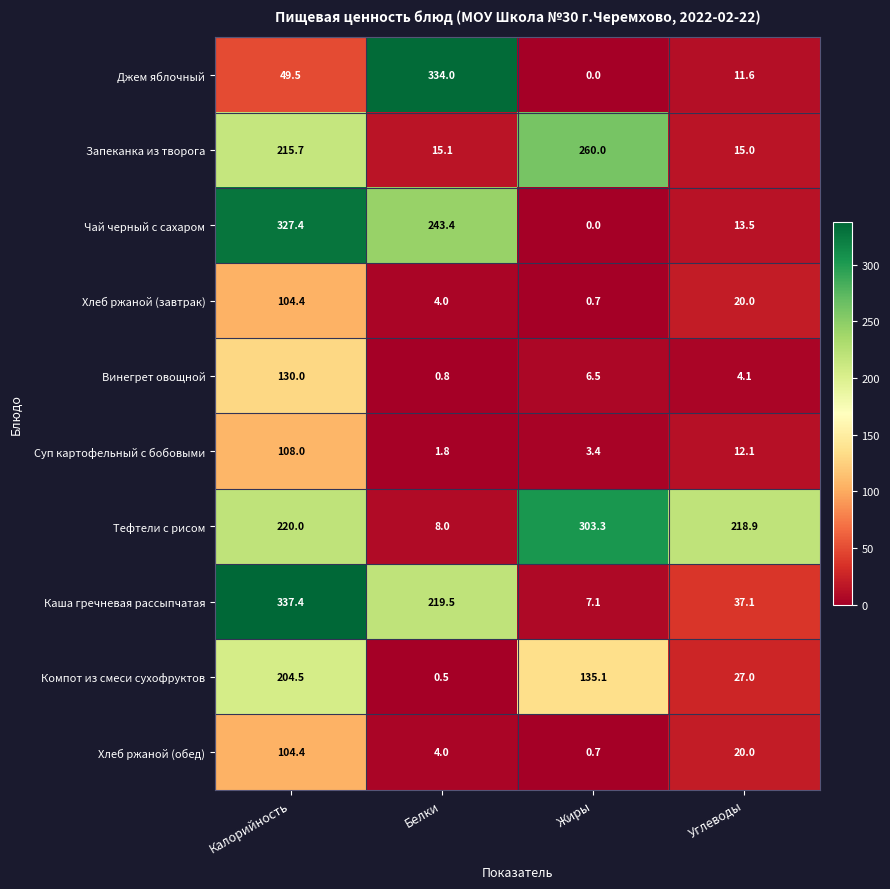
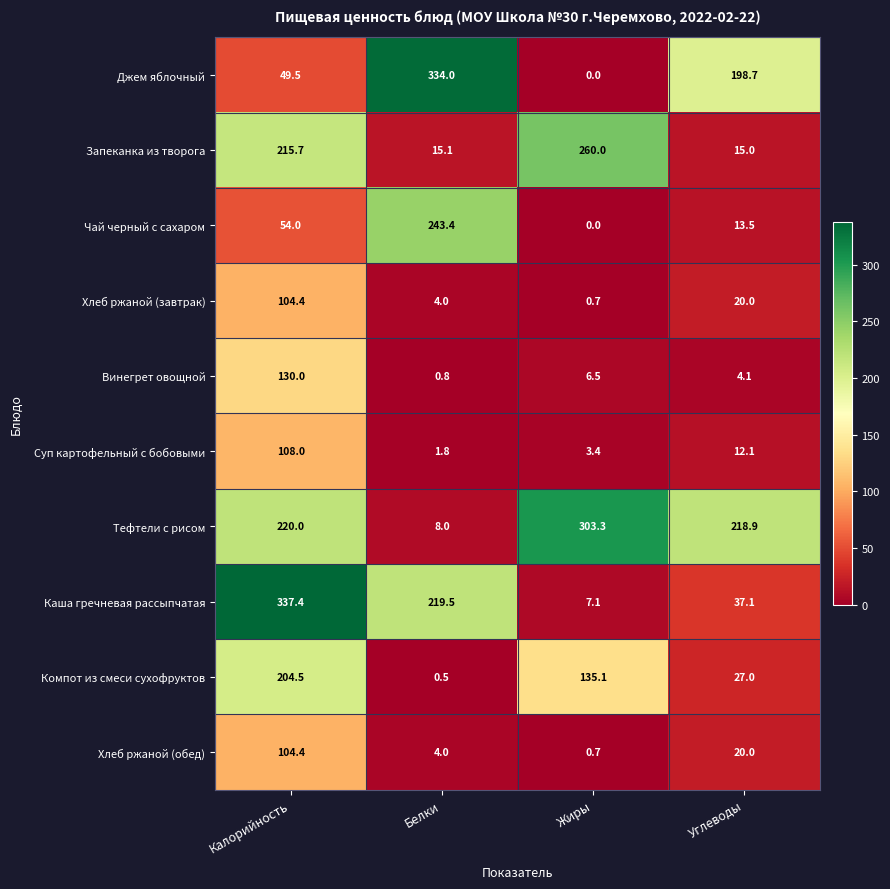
  {
    "Джем яблочный": {
      "Калорийность": 49.5,
      "Белки": 334.0,
      "Жиры": 0.0,
-     "Углеводы": 11.6
+     "Углеводы": 198.7
    },
    "Запеканка из творога": {
      "Калорийность": 215.7,
      "Белки": 15.1,
      "Жиры": 260.0,
      "Углеводы": 15.0
    },
    "Чай черный с сахаром": {
-     "Калорийность": 327.4,
+     "Калорийность": 54.0,
      "Белки": 243.4,
      "Жиры": 0.0,
      "Углеводы": 13.5
    },
    "Хлеб ржаной (завтрак)": {
      "Калорийность": 104.4,
      "Белки": 4.0,
      "Жиры": 0.7,
      "Углеводы": 20.0
    },
    "Винегрет овощной": {
      "Калорийность": 130.0,
      "Белки": 0.8,
      "Жиры": 6.5,
      "Углеводы": 4.1
    },
    "Суп картофельный с бобовыми": {
      "Калорийность": 108.0,
      "Белки": 1.8,
      "Жиры": 3.4,
      "Углеводы": 12.1
    },
    "Тефтели с рисом": {
      "Калорийность": 220.0,
      "Белки": 8.0,
      "Жиры": 303.3,
      "Углеводы": 218.9
    },
    "Каша гречневая рассыпчатая": {
      "Калорийность": 337.4,
      "Белки": 219.5,
      "Жиры": 7.1,
      "Углеводы": 37.1
    },
    "Компот из смеси сухофруктов": {
      "Калорийность": 204.5,
      "Белки": 0.5,
      "Жиры": 135.1,
      "Углеводы": 27.0
    },
    "Хлеб ржаной (обед)": {
      "Калорийность": 104.4,
      "Белки": 4.0,
      "Жиры": 0.7,
      "Углеводы": 20.0
    }
  }
